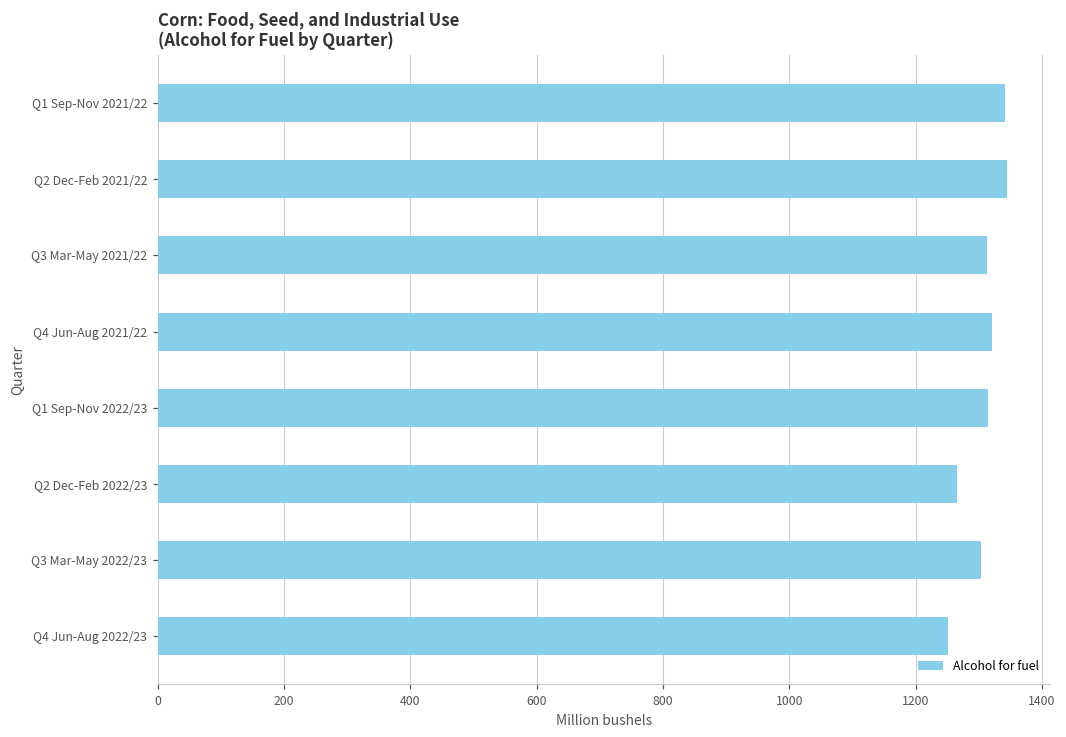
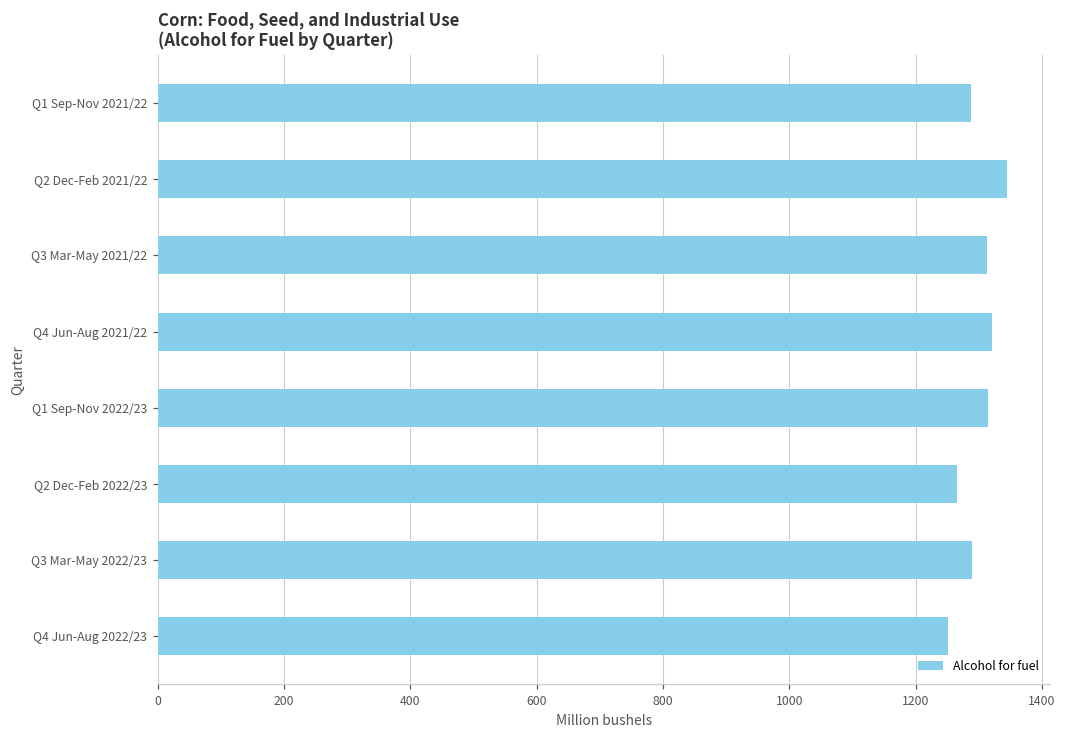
  {
-   "Q1 Sep-Nov 2021/22": 1340,
+   "Q1 Sep-Nov 2021/22": 1290,
    "Q2 Dec-Feb 2021/22": 1340,
    "Q3 Mar-May 2021/22": 1310,
    "Q4 Jun-Aug 2021/22": 1320,
    "Q1 Sep-Nov 2022/23": 1310,
    "Q2 Dec-Feb 2022/23": 1270,
-   "Q3 Mar-May 2022/23": 1300,
+   "Q3 Mar-May 2022/23": 1290,
    "Q4 Jun-Aug 2022/23": 1250
  }
